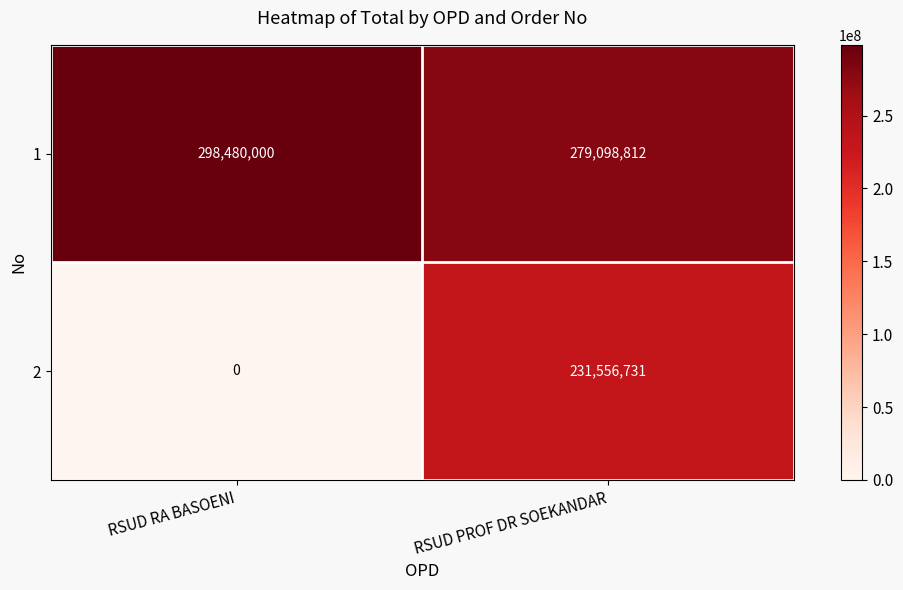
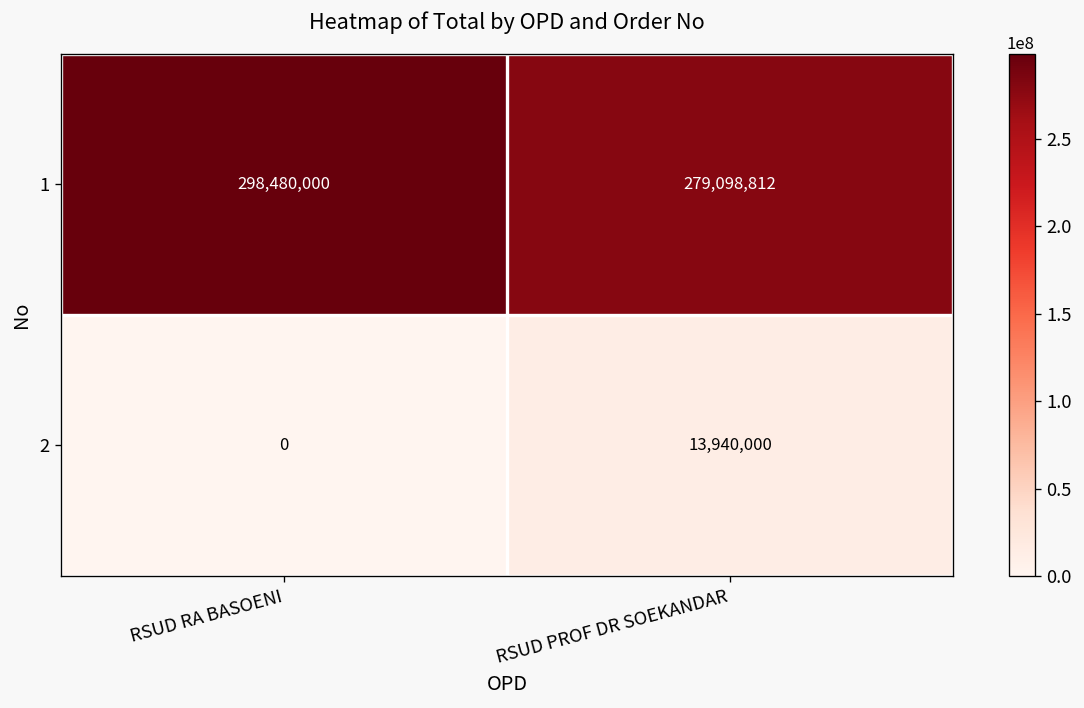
  {
    "1": {
      "RSUD RA BASOENI": "298,480,000",
      "RSUD PROF DR SOEKANDAR": "279,098,812"
    },
    "2": {
      "RSUD RA BASOENI": "0",
-     "RSUD PROF DR SOEKANDAR": "231,556,731"
+     "RSUD PROF DR SOEKANDAR": "13,940,000"
    }
  }
